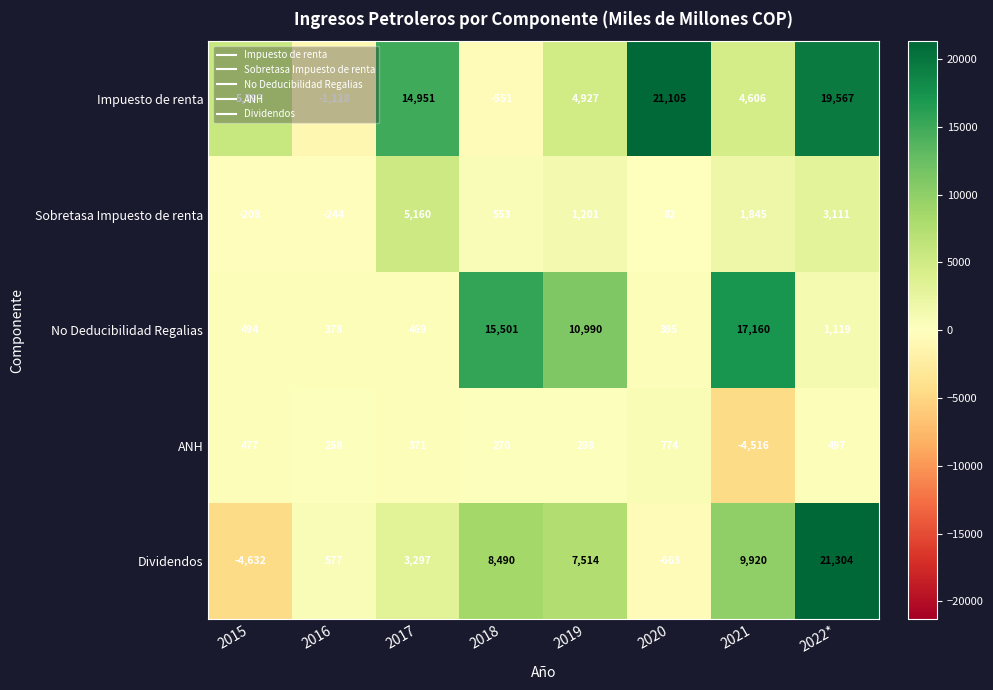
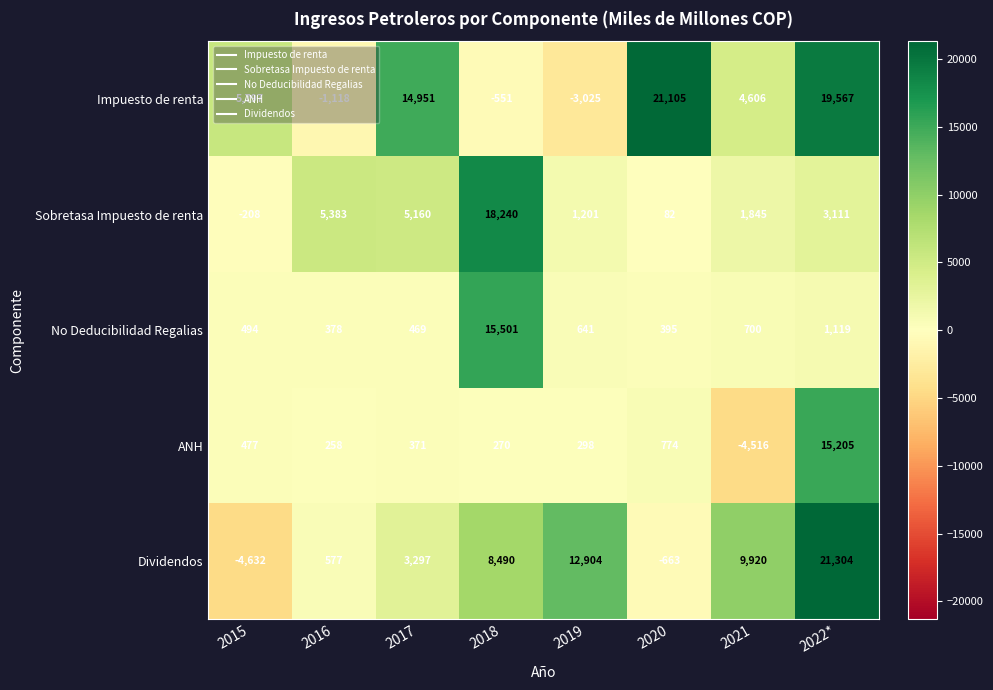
  {
    "Impuesto de renta": {
      "2017": "14,951",
      "2018": "-551",
-     "2019": "4,927",
+     "2019": "-3,025",
      "2020": "21,105",
      "2021": "4,606",
      "2022*": "19,567"
    },
    "Sobretasa Impuesto de renta": {
      "2015": "-208",
-     "2016": "-244",
+     "2016": "5,383",
      "2017": "5,160",
-     "2018": "553",
+     "2018": "18,240",
      "2019": "1,201",
      "2020": "82",
      "2021": "1,845",
      "2022*": "3,111"
    },
    "No Deducibilidad Regalias": {
      "2015": "494",
      "2016": "378",
      "2017": "469",
      "2018": "15,501",
-     "2019": "10,990",
+     "2019": "641",
      "2020": "395",
-     "2021": "17,160",
+     "2021": "700",
      "2022*": "1,119"
    },
    "ANH": {
      "2015": "477",
      "2016": "258",
      "2017": "371",
      "2018": "270",
      "2019": "298",
      "2020": "774",
      "2021": "-4,516",
-     "2022*": "497"
+     "2022*": "15,205"
    },
    "Dividendos": {
      "2015": "-4,632",
      "2016": "577",
      "2017": "3,297",
      "2018": "8,490",
-     "2019": "7,514",
+     "2019": "12,904",
      "2020": "-663",
      "2021": "9,920",
      "2022*": "21,304"
    }
  }
